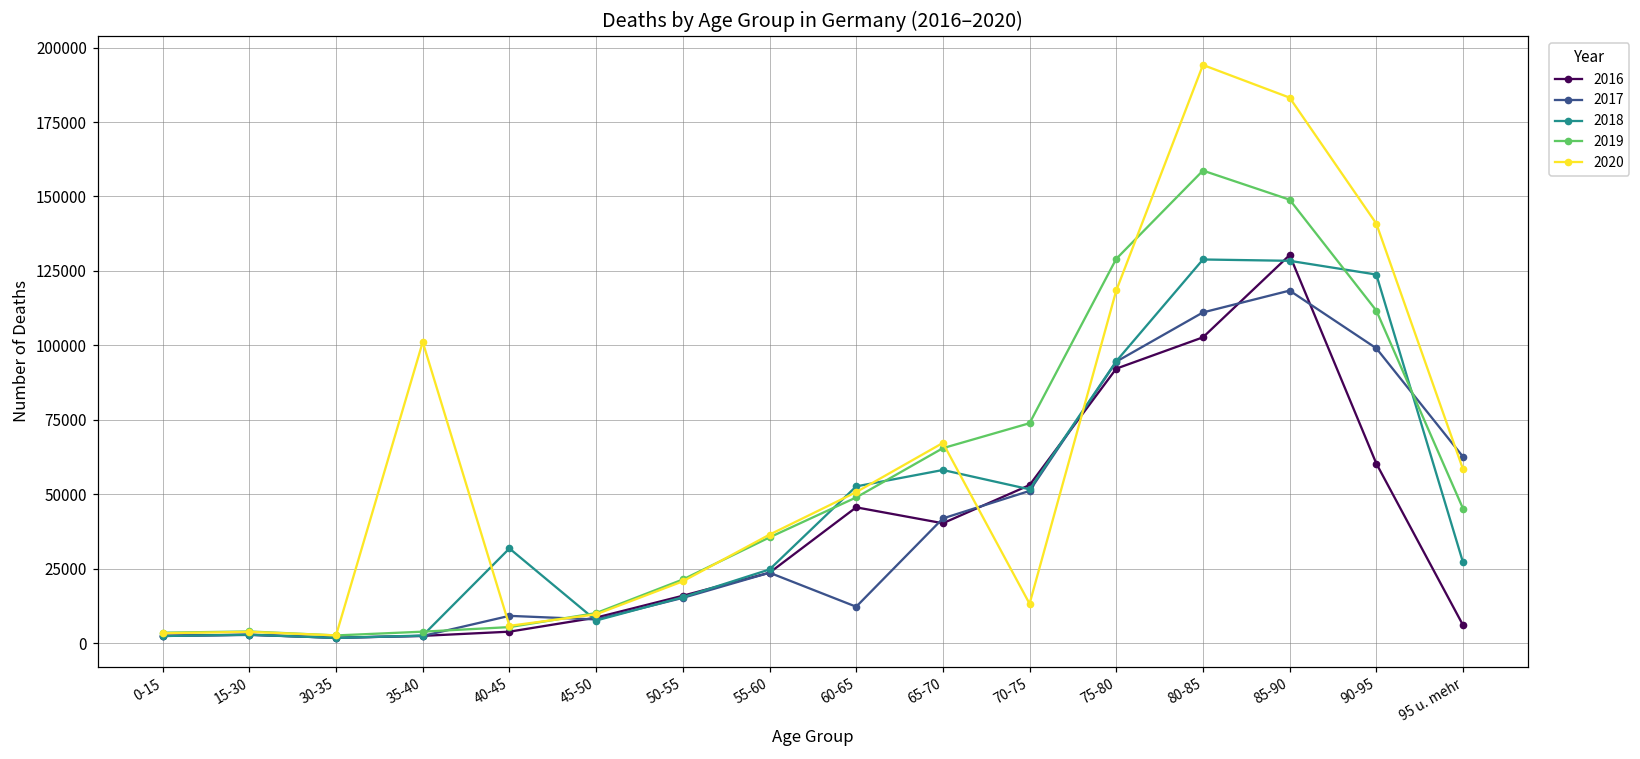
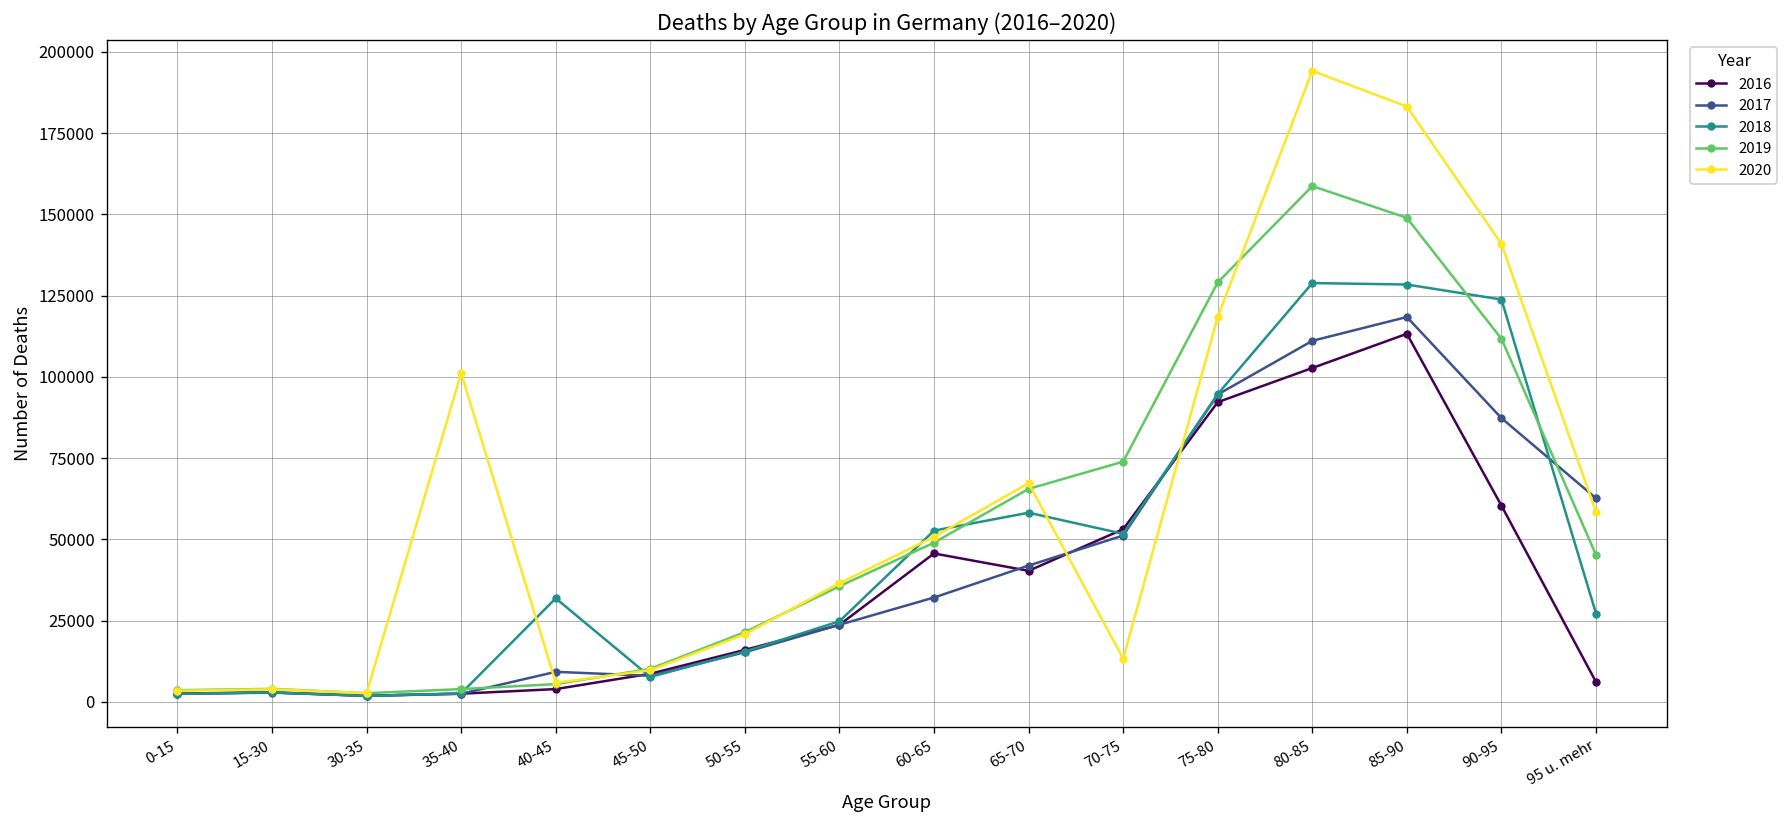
  {
    "2016": {
      "40-45": 4000,
      "60-65": 46000,
      "65-70": 40000,
      "70-75": 53000,
      "75-80": 92000,
      "80-85": 103000,
-     "85-90": 130000,
+     "85-90": 113000,
      "90-95": 60000,
      "95 u. mehr": 6000
    },
    "2017": {
      "40-45": 9000,
-     "60-65": 12000,
+     "60-65": 32000,
      "65-70": 42000,
      "80-85": 111000,
      "85-90": 118000,
-     "90-95": 99000,
+     "90-95": 87000,
      "95 u. mehr": 63000
    },
    "2018": {
      "40-45": 32000,
      "55-60": 25000,
      "60-65": 53000,
      "65-70": 58000,
      "80-85": 129000,
      "85-90": 128000,
      "90-95": 124000,
      "95 u. mehr": 27000
    },
    "2019": {
      "35-40": 4000,
      "60-65": 49000,
      "65-70": 66000,
      "70-75": 74000,
      "75-80": 129000,
      "80-85": 159000,
      "85-90": 149000,
      "90-95": 112000,
      "95 u. mehr": 45000
    },
    "2020": {
      "35-40": 101000,
      "60-65": 51000,
      "65-70": 67000,
      "70-75": 13000,
      "75-80": 118000,
      "80-85": 194000,
      "85-90": 183000,
      "90-95": 141000,
      "95 u. mehr": 58000
    }
  }
